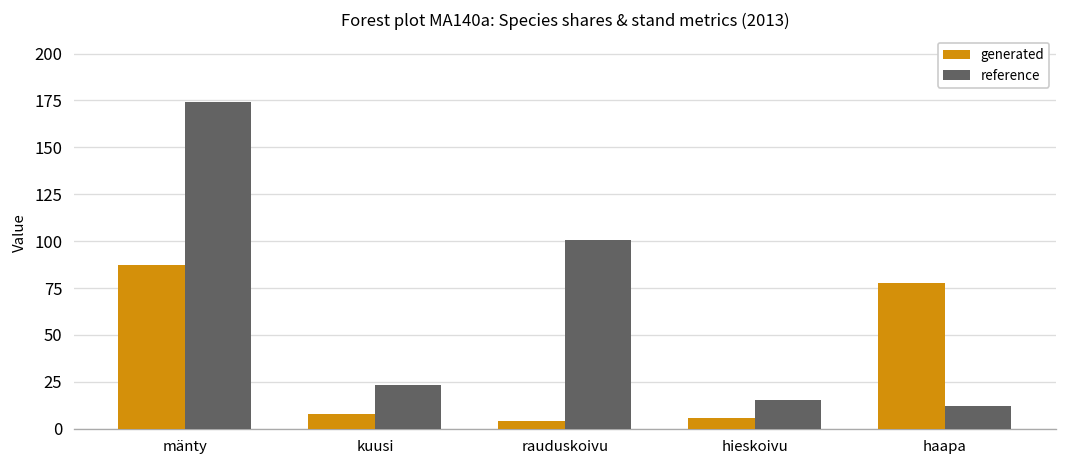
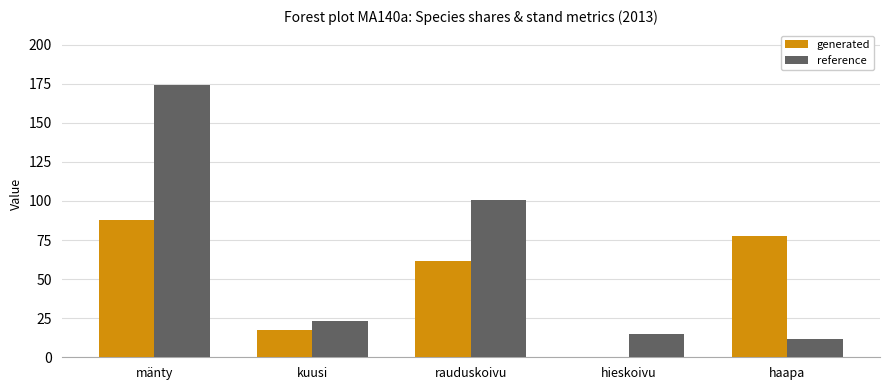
  {
    "generated": {
      "mänty": 88,
-     "kuusi": 8,
-     "rauduskoivu": 4,
-     "hieskoivu": 6,
+     "kuusi": 17,
+     "rauduskoivu": 62,
+     "hieskoivu": 0,
      "haapa": 78
    },
    "reference": {
      "mänty": 174,
      "kuusi": 23,
      "rauduskoivu": 101,
      "hieskoivu": 15,
      "haapa": 12
    }
  }
